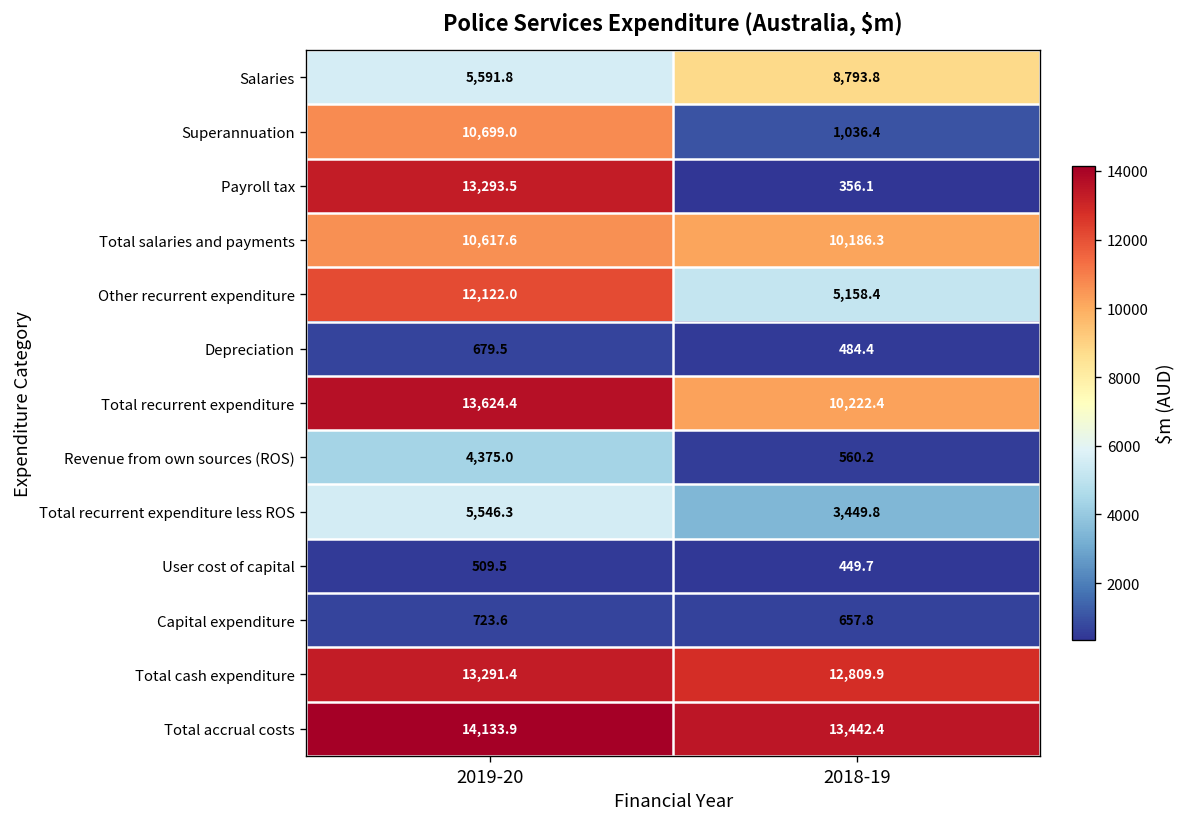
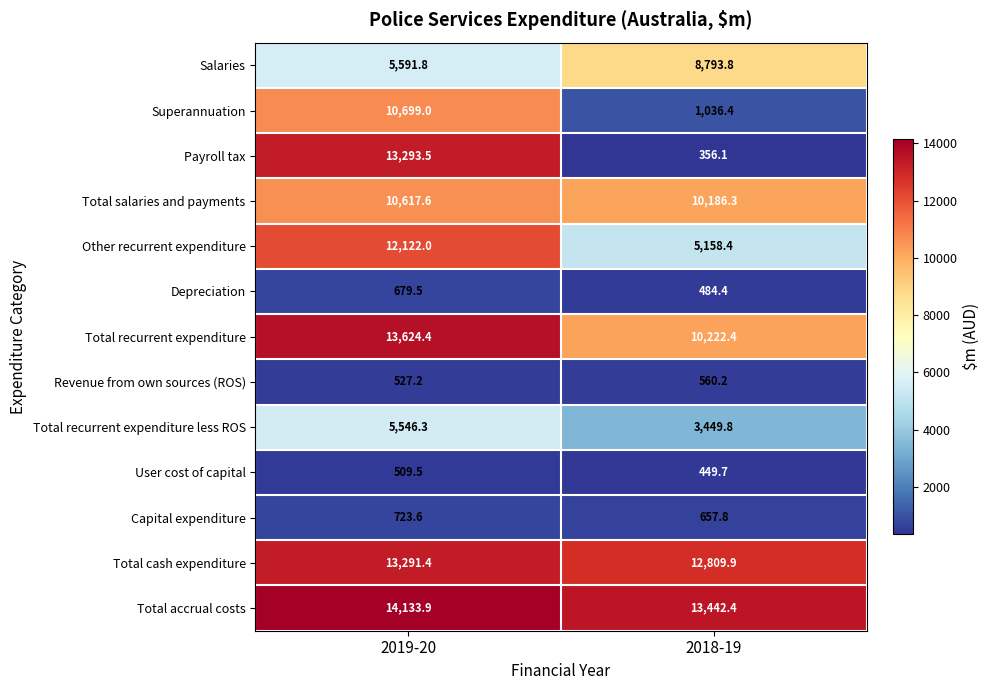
  {
    "Salaries": {
      "2019-20": "5,591.8",
      "2018-19": "8,793.8"
    },
    "Superannuation": {
      "2019-20": "10,699.0",
      "2018-19": "1,036.4"
    },
    "Payroll tax": {
      "2019-20": "13,293.5",
      "2018-19": "356.1"
    },
    "Total salaries and payments": {
      "2019-20": "10,617.6",
      "2018-19": "10,186.3"
    },
    "Other recurrent expenditure": {
      "2019-20": "12,122.0",
      "2018-19": "5,158.4"
    },
    "Depreciation": {
      "2019-20": "679.5",
      "2018-19": "484.4"
    },
    "Total recurrent expenditure": {
      "2019-20": "13,624.4",
      "2018-19": "10,222.4"
    },
    "Revenue from own sources (ROS)": {
-     "2019-20": "4,375.0",
+     "2019-20": "527.2",
      "2018-19": "560.2"
    },
    "Total recurrent expenditure less ROS": {
      "2019-20": "5,546.3",
      "2018-19": "3,449.8"
    },
    "User cost of capital": {
      "2019-20": "509.5",
      "2018-19": "449.7"
    },
    "Capital expenditure": {
      "2019-20": "723.6",
      "2018-19": "657.8"
    },
    "Total cash expenditure": {
      "2019-20": "13,291.4",
      "2018-19": "12,809.9"
    },
    "Total accrual costs": {
      "2019-20": "14,133.9",
      "2018-19": "13,442.4"
    }
  }
